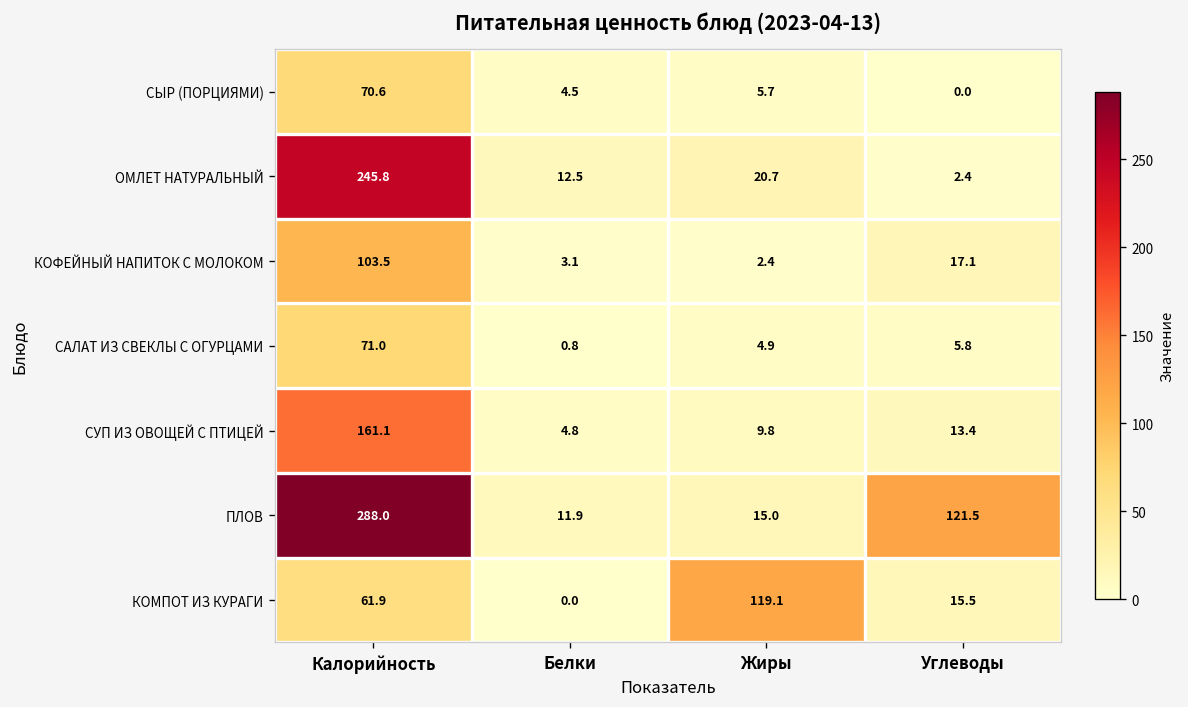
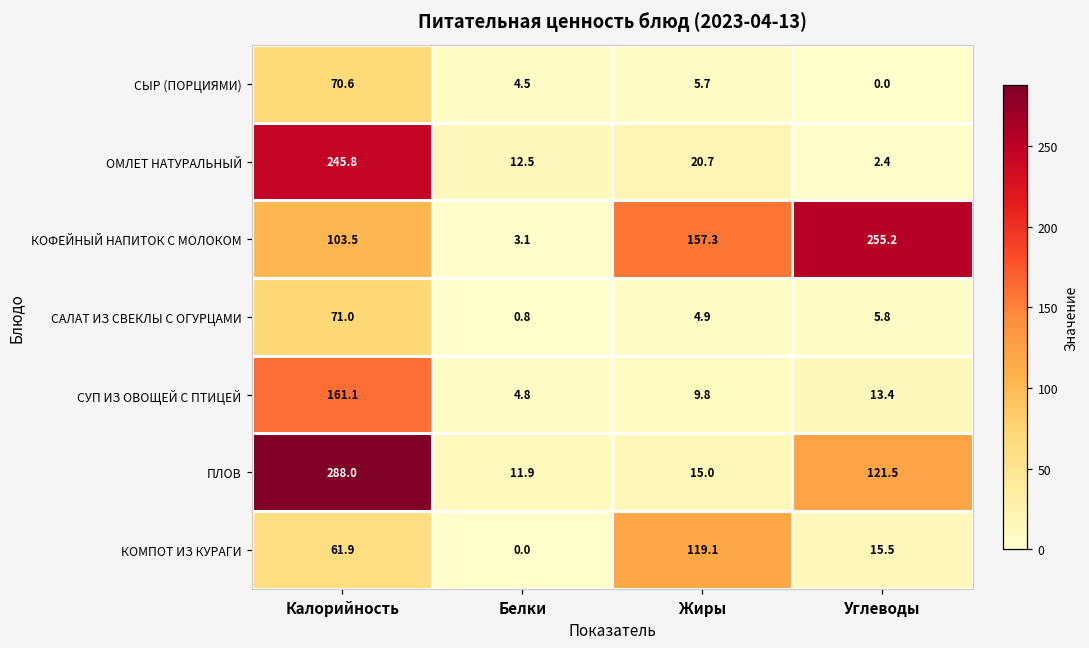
  {
    "СЫР (ПОРЦИЯМИ)": {
      "Калорийность": 70.6,
      "Белки": 4.5,
      "Жиры": 5.7,
      "Углеводы": 0.0
    },
    "ОМЛЕТ НАТУРАЛЬНЫЙ": {
      "Калорийность": 245.8,
      "Белки": 12.5,
      "Жиры": 20.7,
      "Углеводы": 2.4
    },
    "КОФЕЙНЫЙ НАПИТОК С МОЛОКОМ": {
      "Калорийность": 103.5,
      "Белки": 3.1,
-     "Жиры": 2.4,
-     "Углеводы": 17.1
+     "Жиры": 157.3,
+     "Углеводы": 255.2
    },
    "САЛАТ ИЗ СВЕКЛЫ С ОГУРЦАМИ": {
      "Калорийность": 71.0,
      "Белки": 0.8,
      "Жиры": 4.9,
      "Углеводы": 5.8
    },
    "СУП ИЗ ОВОЩЕЙ С ПТИЦЕЙ": {
      "Калорийность": 161.1,
      "Белки": 4.8,
      "Жиры": 9.8,
      "Углеводы": 13.4
    },
    "ПЛОВ": {
      "Калорийность": 288.0,
      "Белки": 11.9,
      "Жиры": 15.0,
      "Углеводы": 121.5
    },
    "КОМПОТ ИЗ КУРАГИ": {
      "Калорийность": 61.9,
      "Белки": 0.0,
      "Жиры": 119.1,
      "Углеводы": 15.5
    }
  }
